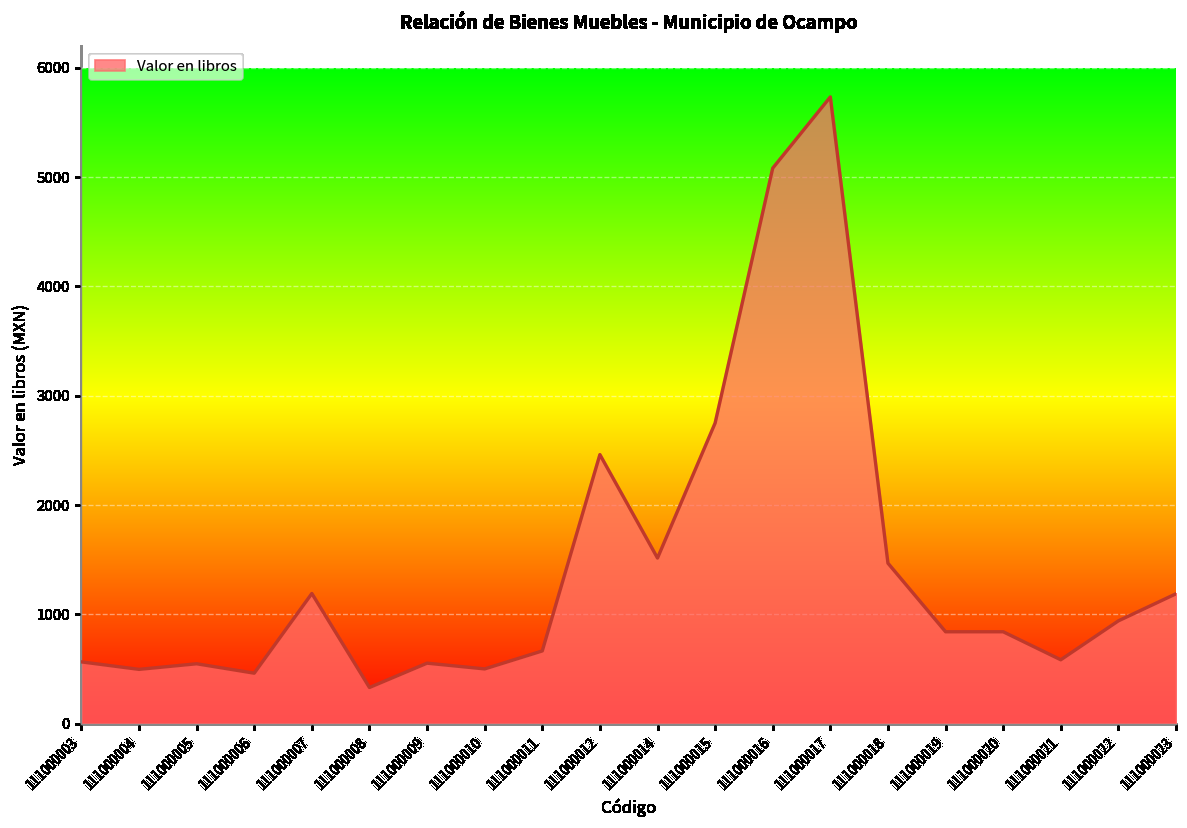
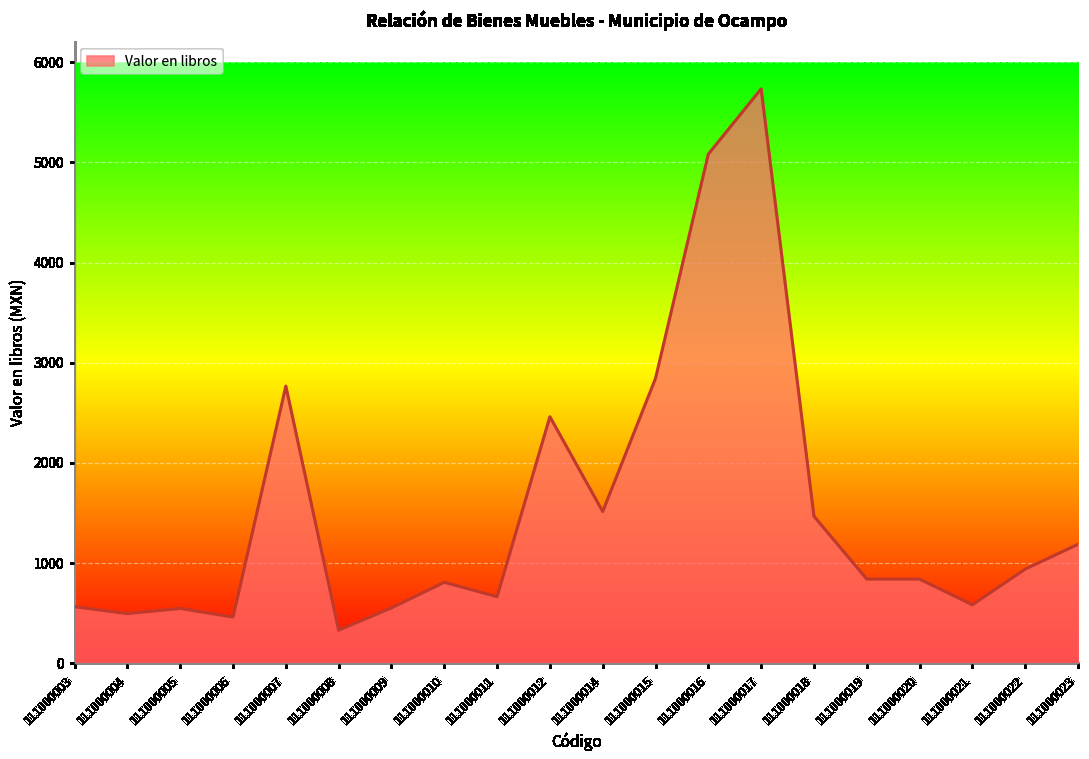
  {
    "111000003": 600,
    "111000004": 500,
    "111000005": 500,
    "111000006": 500,
-   "111000007": 1200,
+   "111000007": 2800,
    "111000008": 300,
    "111000009": 600,
-   "111000010": 500,
+   "111000010": 800,
    "111000011": 700,
    "111000012": 2500,
    "111000014": 1500,
-   "111000015": 2750,
+   "111000015": 2840,
    "111000016": 5100,
    "111000017": 5700,
    "111000018": 1500,
    "111000019": 800,
    "111000020": 800,
    "111000021": 600,
    "111000022": 900,
    "111000023": 1200
  }
